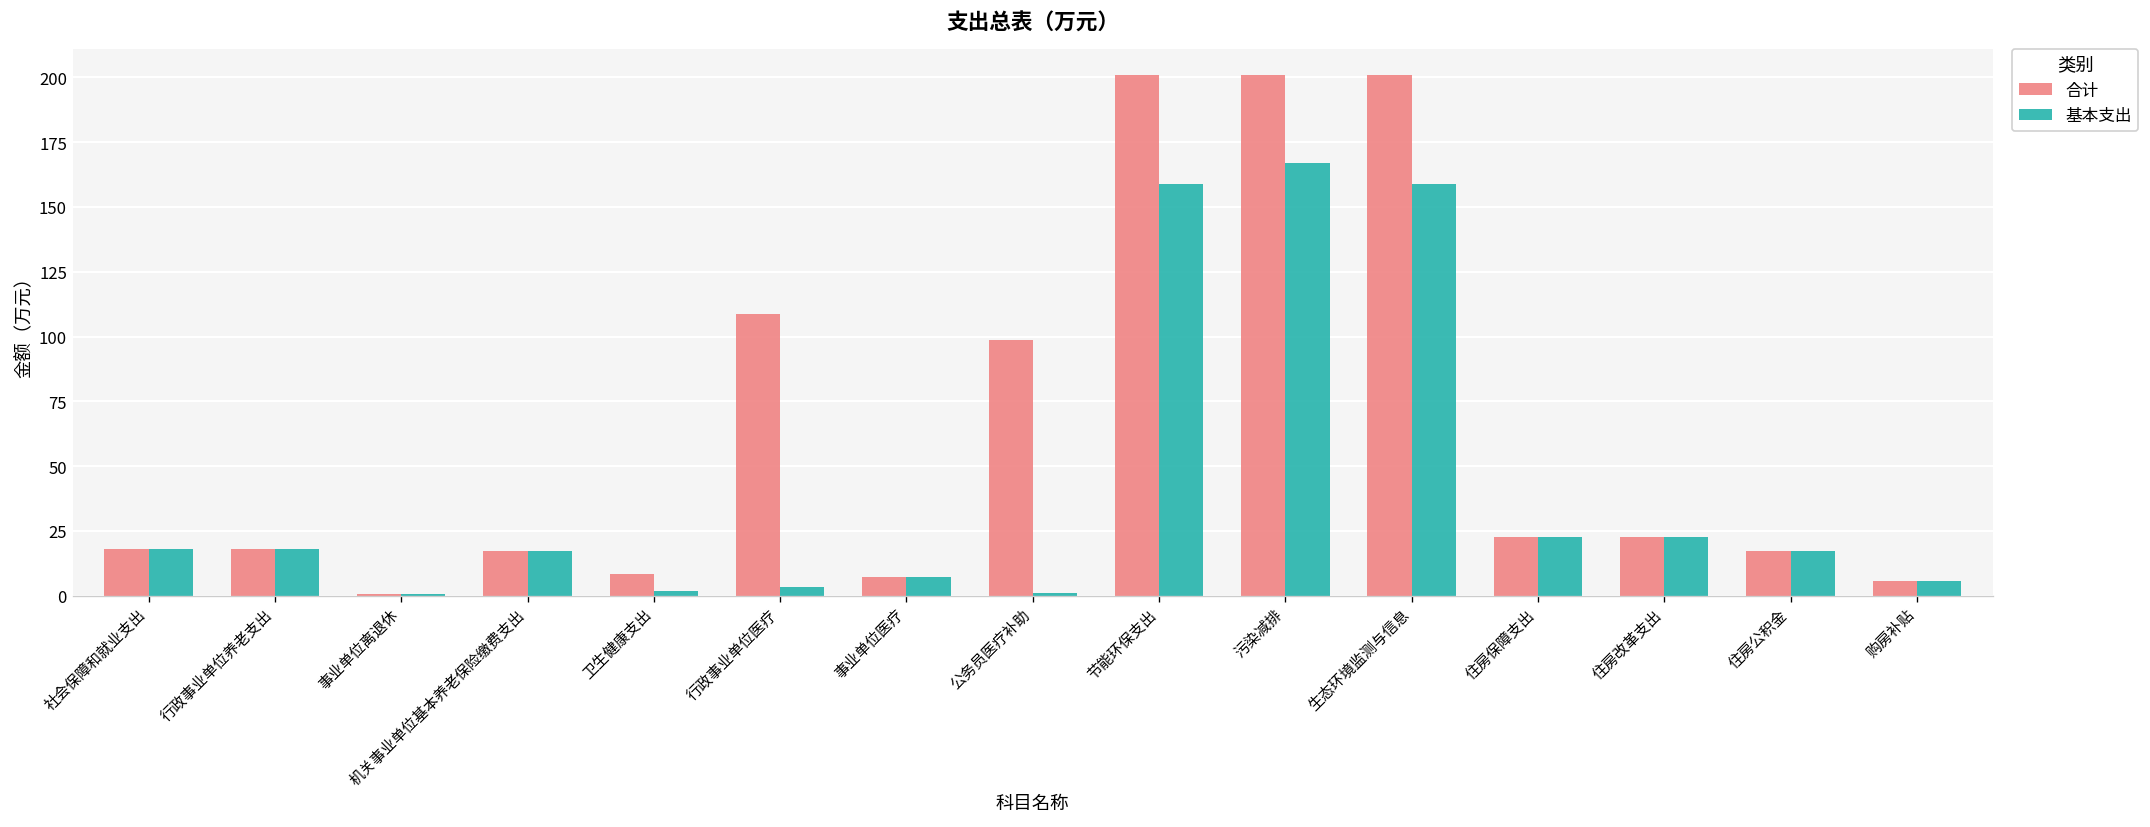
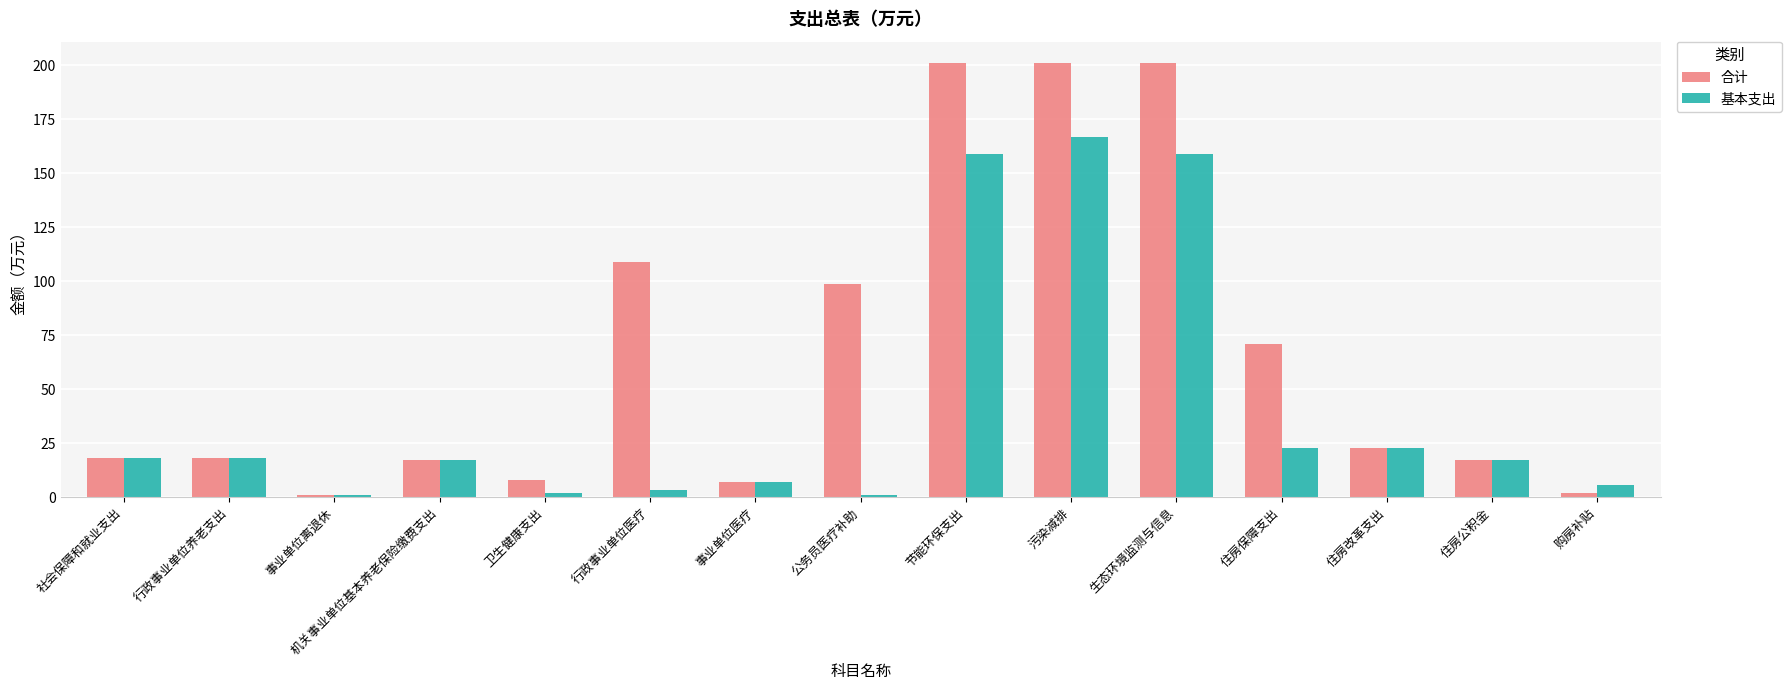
  {
    "合计": {
      "社会保障和就业支出": 18,
      "行政事业单位养老支出": 18,
      "机关事业单位基本养老保险缴费支出": 17,
      "卫生健康支出": 8,
      "行政事业单位医疗": 109,
      "事业单位医疗": 7,
      "公务员医疗补助": 99,
      "节能环保支出": 201,
      "污染减排": 201,
      "生态环境监测与信息": 201,
-     "住房保障支出": 23,
+     "住房保障支出": 71,
      "住房改革支出": 23,
      "住房公积金": 17,
-     "购房补贴": 6
+     "购房补贴": 2
    },
    "基本支出": {
      "社会保障和就业支出": 18,
      "行政事业单位养老支出": 18,
      "机关事业单位基本养老保险缴费支出": 17,
      "卫生健康支出": 2,
      "行政事业单位医疗": 3,
      "事业单位医疗": 7,
      "节能环保支出": 159,
      "污染减排": 167,
      "生态环境监测与信息": 159,
      "住房保障支出": 23,
      "住房改革支出": 23,
      "住房公积金": 17,
      "购房补贴": 6
    }
  }
